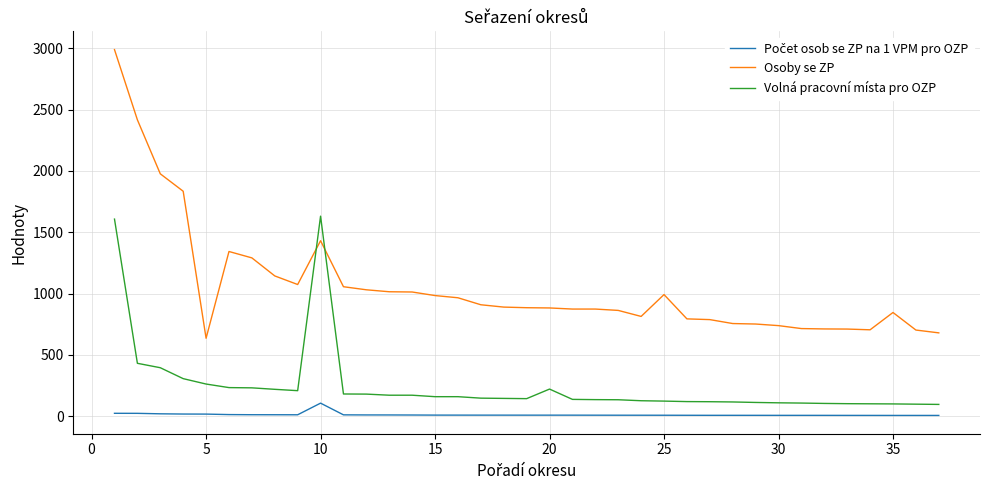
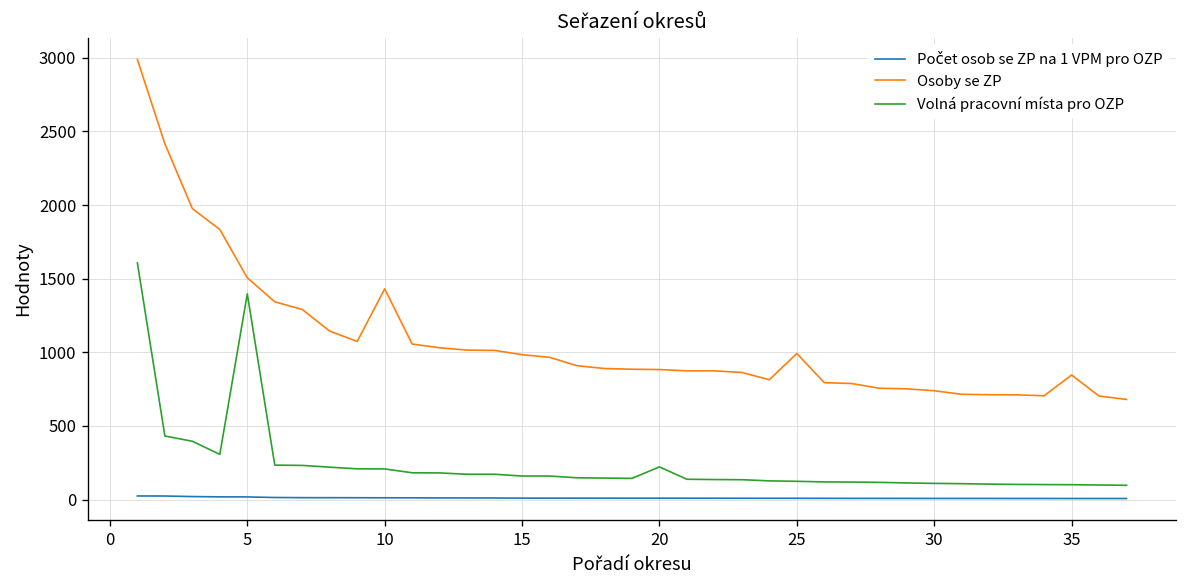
  {
    "Počet osob se ZP na 1 VPM pro OZP": {
      "5": 20,
-     "10": 110,
+     "10": 10,
      "15": 10,
      "20": 10,
      "25": 10,
      "30": 10,
      "35": 10
    },
    "Osoby se ZP": {
-     "5": 640,
+     "5": 1510,
      "10": 1430,
      "15": 980,
      "20": 880,
      "25": 990,
      "30": 740,
      "35": 850
    },
    "Volná pracovní místa pro OZP": {
-     "5": 260,
-     "10": 1630,
+     "5": 1400,
+     "10": 210,
      "15": 160,
      "20": 220,
      "25": 120,
      "30": 110,
      "35": 100
    }
  }
